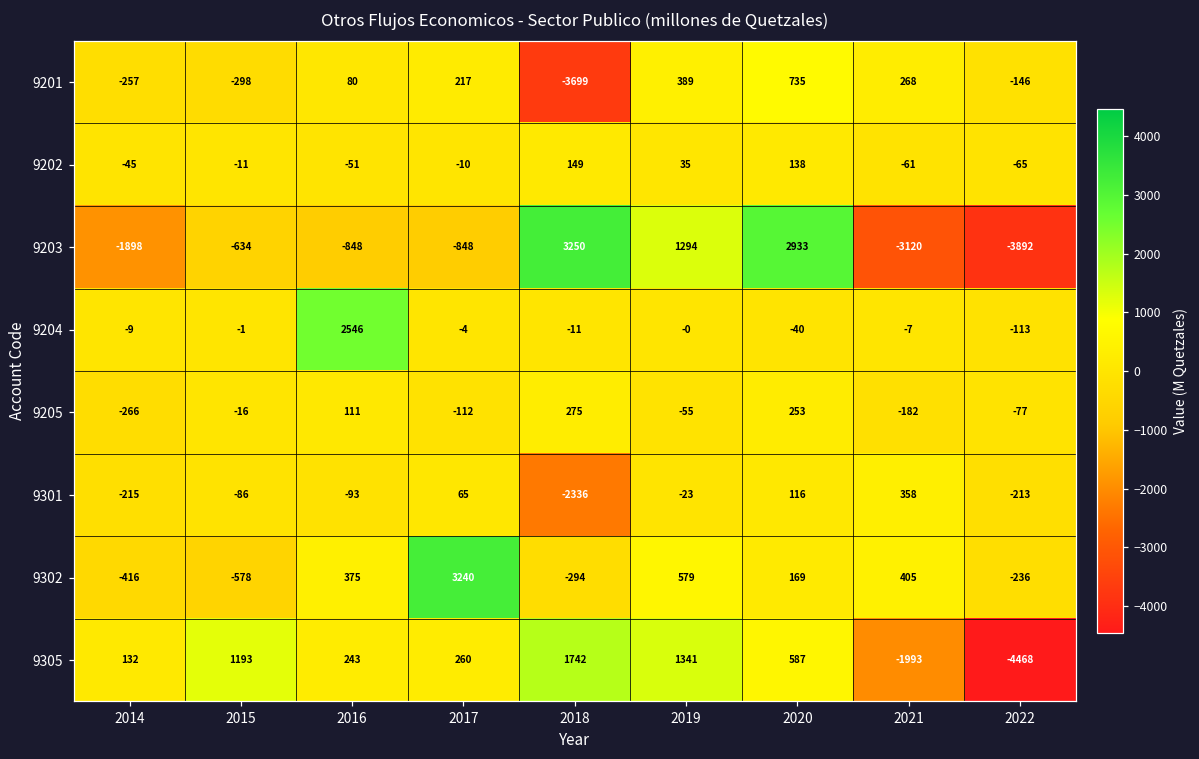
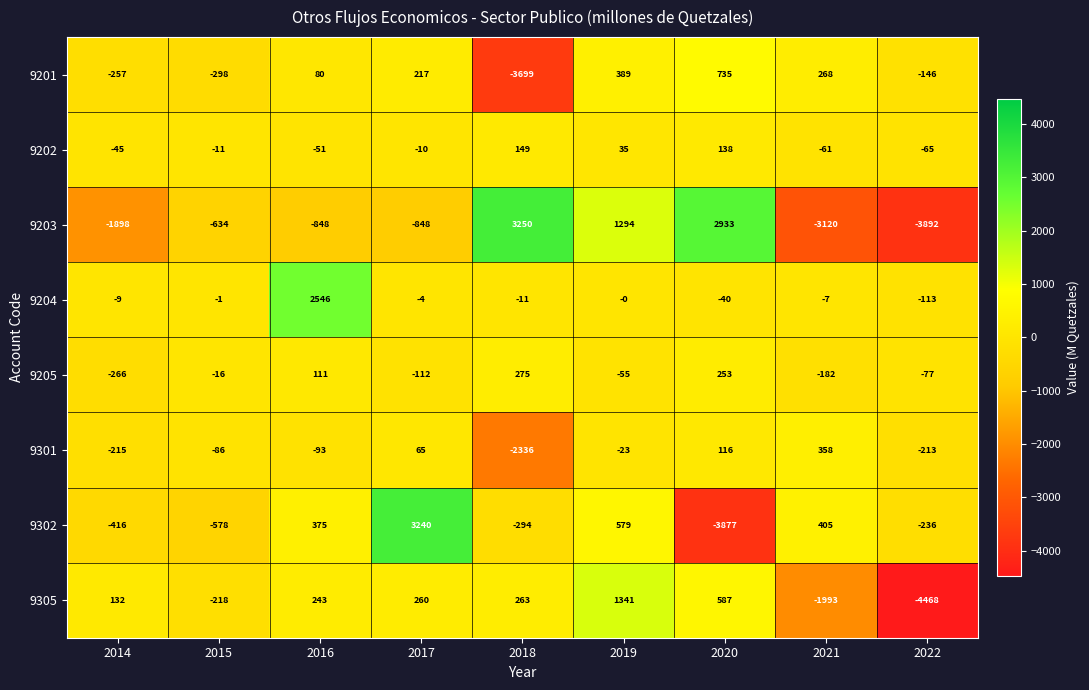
  {
    "9201": {
      "2014": -257,
      "2015": -298,
      "2016": 80,
      "2017": 217,
      "2018": -3699,
      "2019": 389,
      "2020": 735,
      "2021": 268,
      "2022": -146
    },
    "9202": {
      "2014": -45,
      "2015": -11,
      "2016": -51,
      "2017": -10,
      "2018": 149,
      "2019": 35,
      "2020": 138,
      "2021": -61,
      "2022": -65
    },
    "9203": {
      "2014": -1898,
      "2015": -634,
      "2016": -848,
      "2017": -848,
      "2018": 3250,
      "2019": 1294,
      "2020": 2933,
      "2021": -3120,
      "2022": -3892
    },
    "9204": {
      "2014": -9,
      "2015": -1,
      "2016": 2546,
      "2017": -4,
      "2018": -11,
      "2019": -0,
      "2020": -40,
      "2021": -7,
      "2022": -113
    },
    "9205": {
      "2014": -266,
      "2015": -16,
      "2016": 111,
      "2017": -112,
      "2018": 275,
      "2019": -55,
      "2020": 253,
      "2021": -182,
      "2022": -77
    },
    "9301": {
      "2014": -215,
      "2015": -86,
      "2016": -93,
      "2017": 65,
      "2018": -2336,
      "2019": -23,
      "2020": 116,
      "2021": 358,
      "2022": -213
    },
    "9302": {
      "2014": -416,
      "2015": -578,
      "2016": 375,
      "2017": 3240,
      "2018": -294,
      "2019": 579,
-     "2020": 169,
+     "2020": -3877,
      "2021": 405,
      "2022": -236
    },
    "9305": {
      "2014": 132,
-     "2015": 1193,
+     "2015": -218,
      "2016": 243,
      "2017": 260,
-     "2018": 1742,
+     "2018": 263,
      "2019": 1341,
      "2020": 587,
      "2021": -1993,
      "2022": -4468
    }
  }
